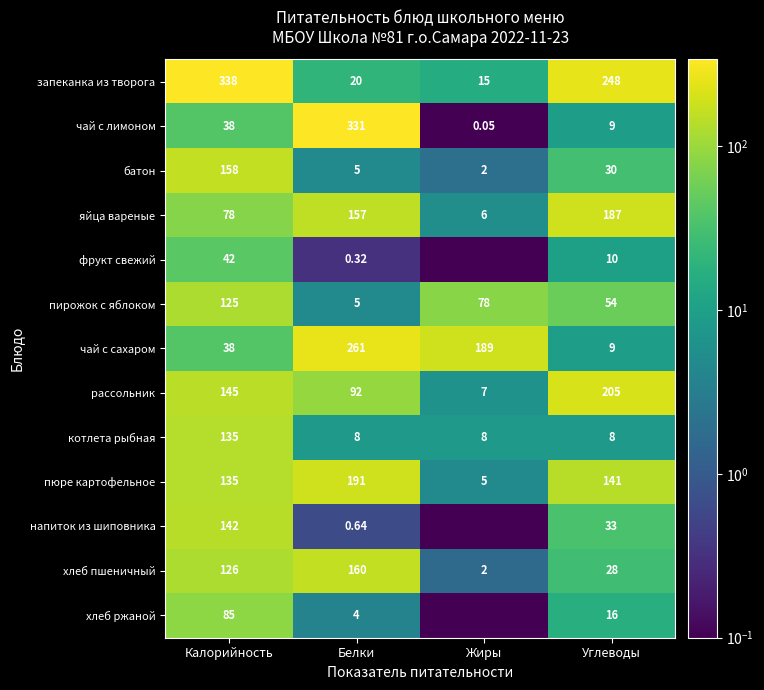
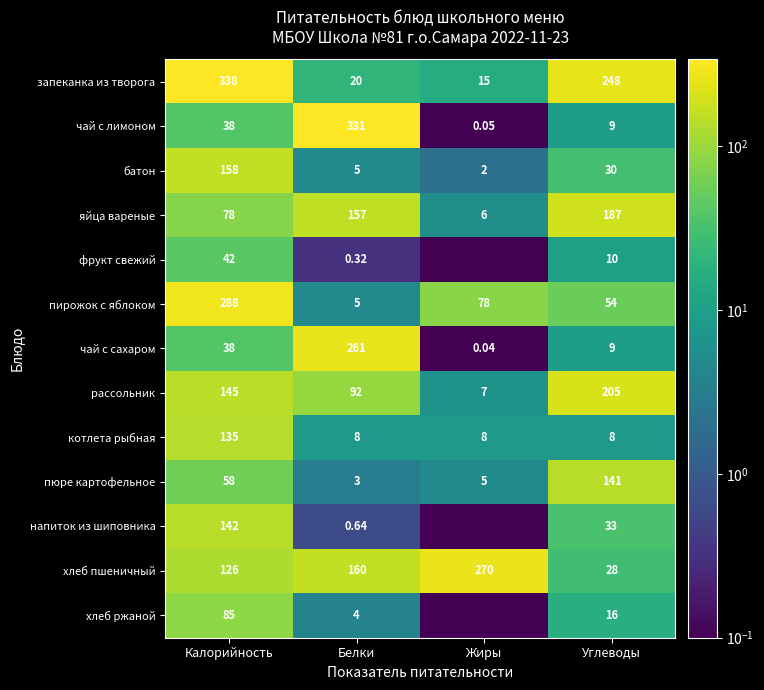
  {
    "запеканка из творога": {
      "Калорийность": 338,
      "Белки": 20,
      "Жиры": 15,
      "Углеводы": 248
    },
    "чай с лимоном": {
      "Калорийность": 38,
      "Белки": 331,
      "Жиры": 0.05,
      "Углеводы": 9
    },
    "батон": {
      "Калорийность": 158,
      "Белки": 5,
      "Жиры": 2,
      "Углеводы": 30
    },
    "яйца вареные": {
      "Калорийность": 78,
      "Белки": 157,
      "Жиры": 6,
      "Углеводы": 187
    },
    "фрукт свежий": {
      "Калорийность": 42,
      "Белки": 0.32,
      "Углеводы": 10
    },
    "пирожок с яблоком": {
-     "Калорийность": 125,
+     "Калорийность": 288,
      "Белки": 5,
      "Жиры": 78,
      "Углеводы": 54
    },
    "чай с сахаром": {
      "Калорийность": 38,
      "Белки": 261,
-     "Жиры": 189,
+     "Жиры": 0.04,
      "Углеводы": 9
    },
    "рассольник": {
      "Калорийность": 145,
      "Белки": 92,
      "Жиры": 7,
      "Углеводы": 205
    },
    "котлета рыбная": {
      "Калорийность": 135,
      "Белки": 8,
      "Жиры": 8,
      "Углеводы": 8
    },
    "пюре картофельное": {
-     "Калорийность": 135,
-     "Белки": 191,
+     "Калорийность": 58,
+     "Белки": 3,
      "Жиры": 5,
      "Углеводы": 141
    },
    "напиток из шиповника": {
      "Калорийность": 142,
      "Белки": 0.64,
      "Углеводы": 33
    },
    "хлеб пшеничный": {
      "Калорийность": 126,
      "Белки": 160,
-     "Жиры": 2,
+     "Жиры": 270,
      "Углеводы": 28
    },
    "хлеб ржаной": {
      "Калорийность": 85,
      "Белки": 4,
      "Углеводы": 16
    }
  }
